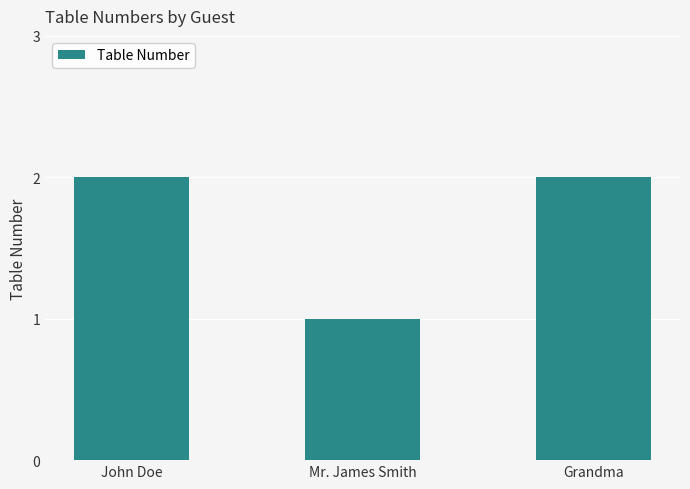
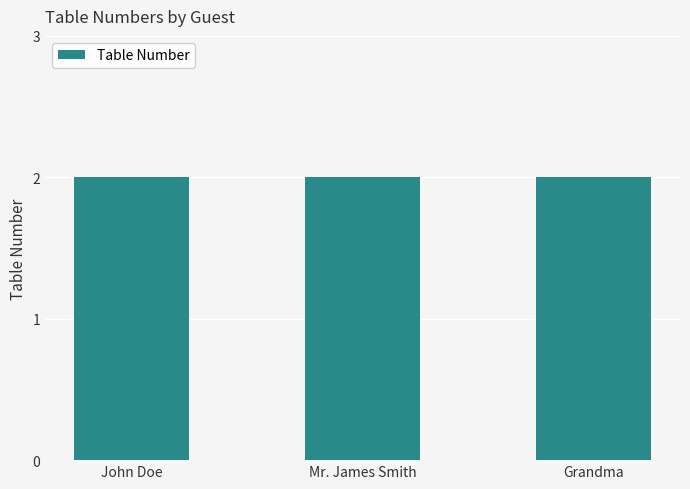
  {
    "John Doe": 2,
-   "Mr. James Smith": 1,
+   "Mr. James Smith": 2,
    "Grandma": 2
  }
